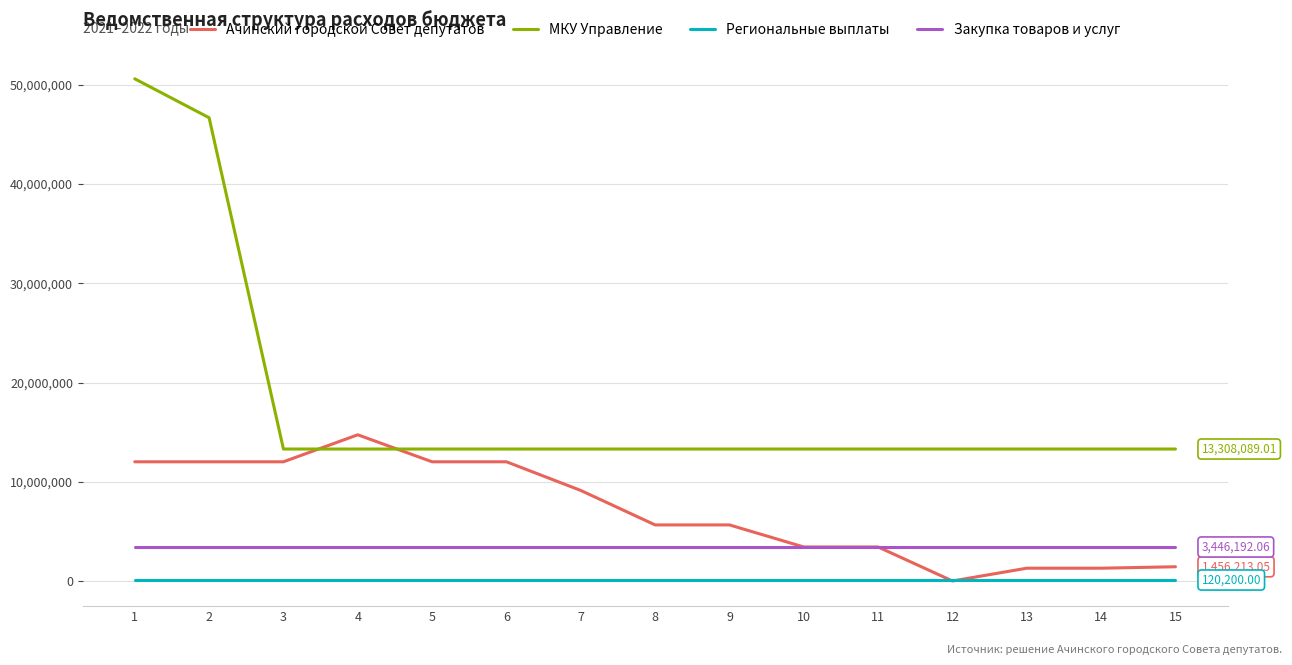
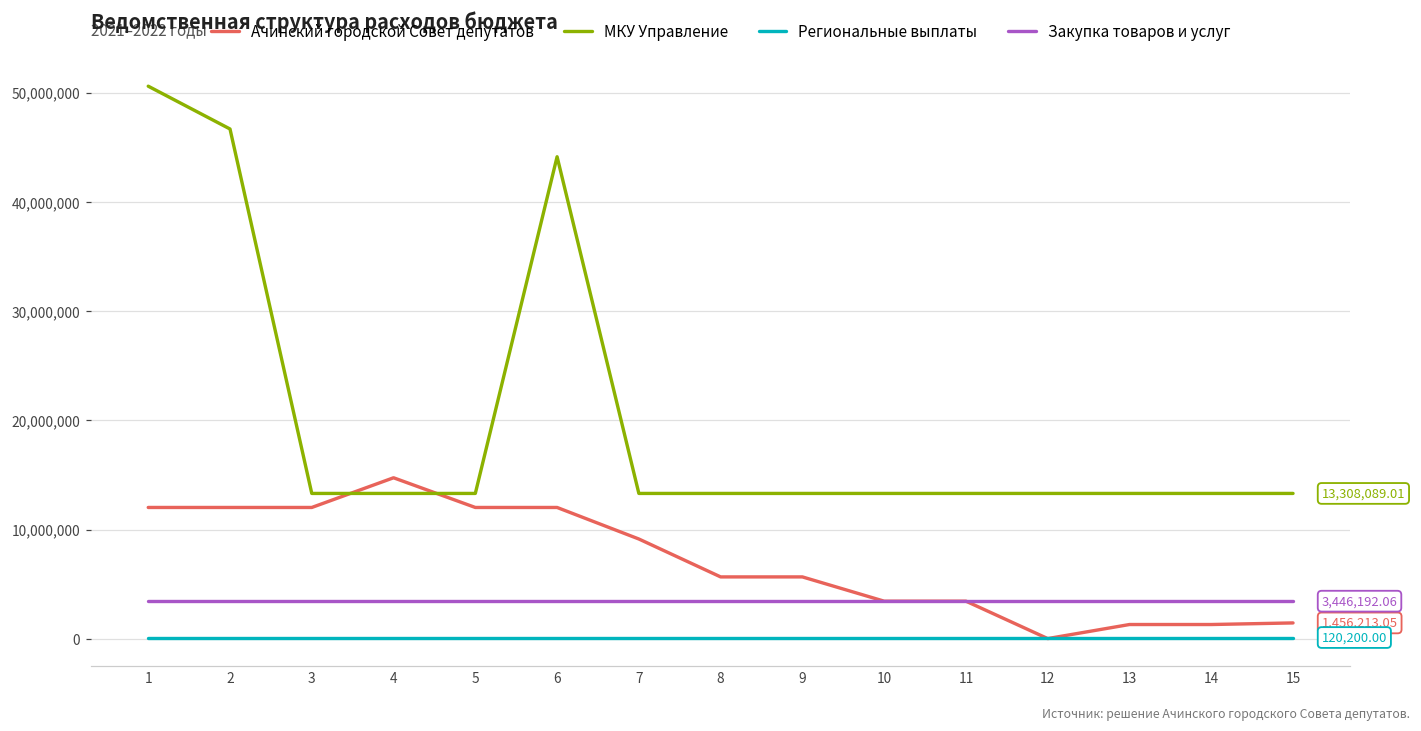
  {
    "Ачинский городской Совет депутатов": {
      "1": "12,000,000",
      "2": "12,000,000",
      "3": "12,000,000",
      "4": "15,000,000",
      "5": "12,000,000",
      "6": "12,000,000",
      "7": "9,000,000",
      "8": "6,000,000",
      "9": "6,000,000",
      "13": "1,000,000",
      "14": "1,000,000",
      "15": "1,000,000"
    },
    "МКУ Управление": {
      "1": "51,000,000",
      "2": "47,000,000",
      "3": "13,000,000",
      "4": "13,000,000",
      "5": "13,000,000",
-     "6": "13,000,000",
+     "6": "44,000,000",
      "7": "13,000,000",
      "8": "13,000,000",
      "9": "13,000,000",
      "10": "13,000,000",
      "11": "13,000,000",
      "12": "13,000,000",
      "13": "13,000,000",
      "14": "13,000,000",
      "15": "13,000,000"
    },
    "Региональные выплаты": {
      "1": "0",
      "2": "0",
      "3": "0",
      "4": "0",
      "5": "0",
      "6": "0",
      "7": "0",
      "8": "0",
      "9": "0",
      "10": "0",
      "11": "0",
      "13": "0",
      "14": "0",
      "15": "0"
    },
    "Закупка товаров и услуг": {
      "1": "3,000,000",
      "2": "3,000,000",
      "3": "3,000,000",
      "4": "3,000,000",
      "5": "3,000,000",
      "6": "3,000,000",
      "7": "3,000,000",
      "8": "3,000,000",
      "9": "3,000,000",
      "12": "3,000,000",
      "13": "3,000,000",
      "14": "3,000,000",
      "15": "3,000,000"
    }
  }
